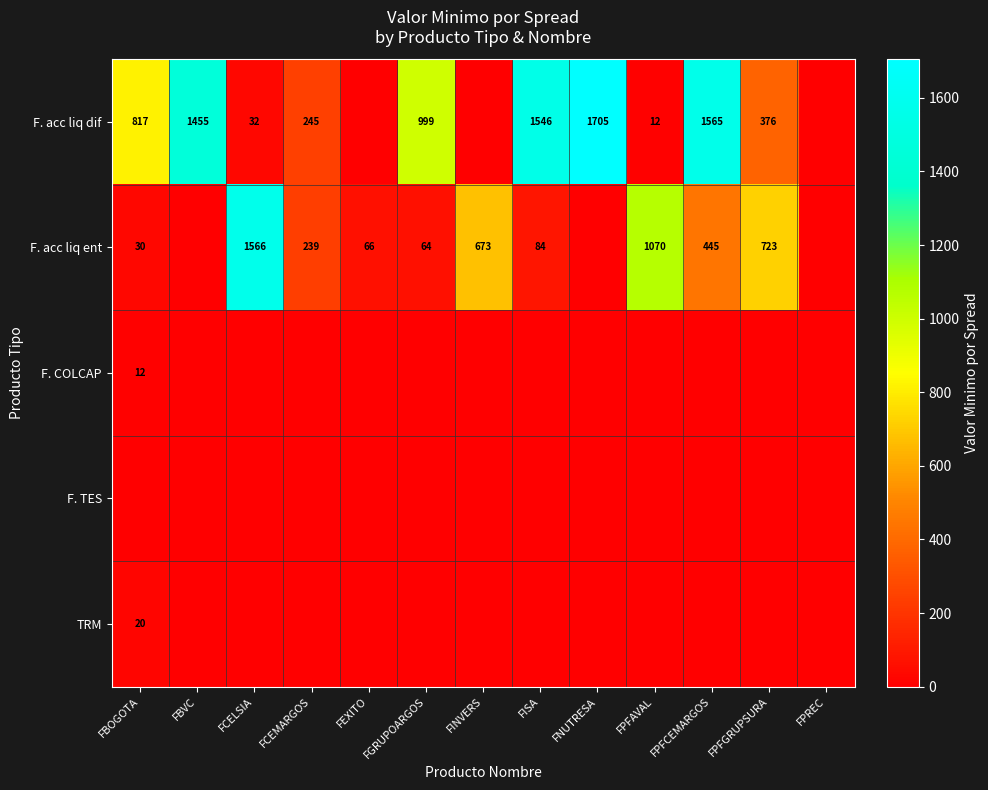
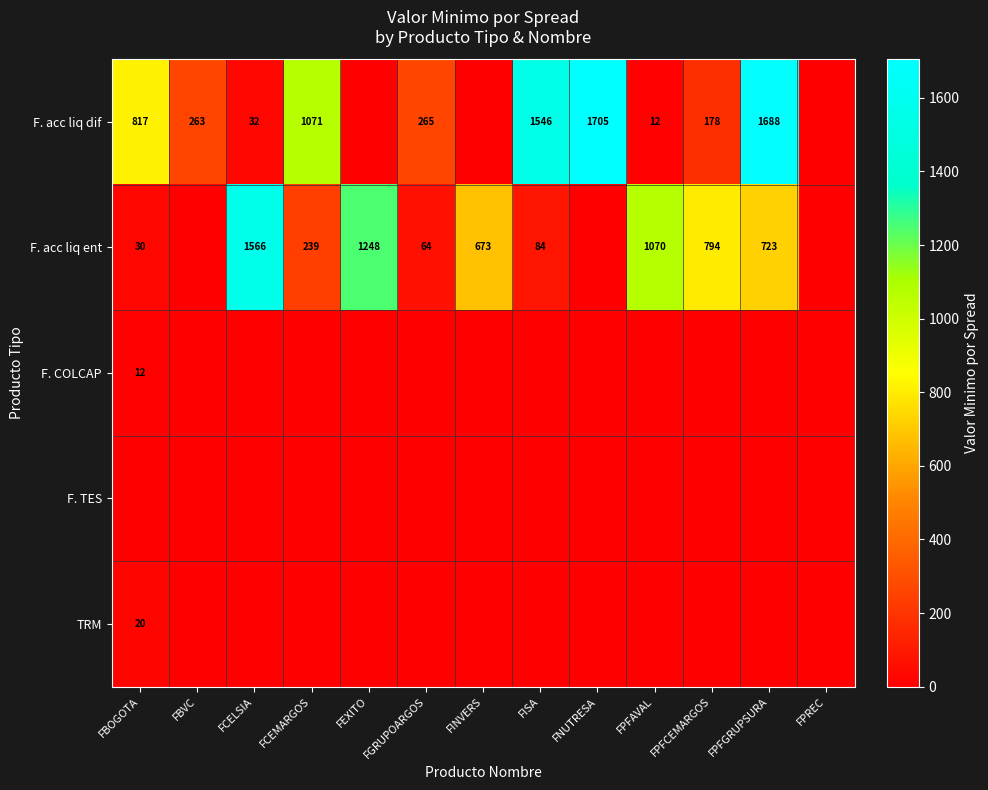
  {
    "F. acc liq dif": {
      "FBOGOTA": 817,
-     "FBVC": 1455,
+     "FBVC": 263,
      "FCELSIA": 32,
-     "FCEMARGOS": 245,
-     "FGRUPOARGOS": 999,
+     "FCEMARGOS": 1071,
+     "FGRUPOARGOS": 265,
      "FISA": 1546,
      "FNUTRESA": 1705,
      "FPFAVAL": 12,
-     "FPFCEMARGOS": 1565,
-     "FPFGRUPSURA": 376
+     "FPFCEMARGOS": 178,
+     "FPFGRUPSURA": 1688
    },
    "F. acc liq ent": {
      "FBOGOTA": 30,
      "FCELSIA": 1566,
      "FCEMARGOS": 239,
-     "FEXITO": 66,
+     "FEXITO": 1248,
      "FGRUPOARGOS": 64,
      "FINVERS": 673,
      "FISA": 84,
      "FPFAVAL": 1070,
-     "FPFCEMARGOS": 445,
+     "FPFCEMARGOS": 794,
      "FPFGRUPSURA": 723
    },
    "F. COLCAP": {
      "FBOGOTA": 12
    },
    "TRM": {
      "FBOGOTA": 20
    }
  }
